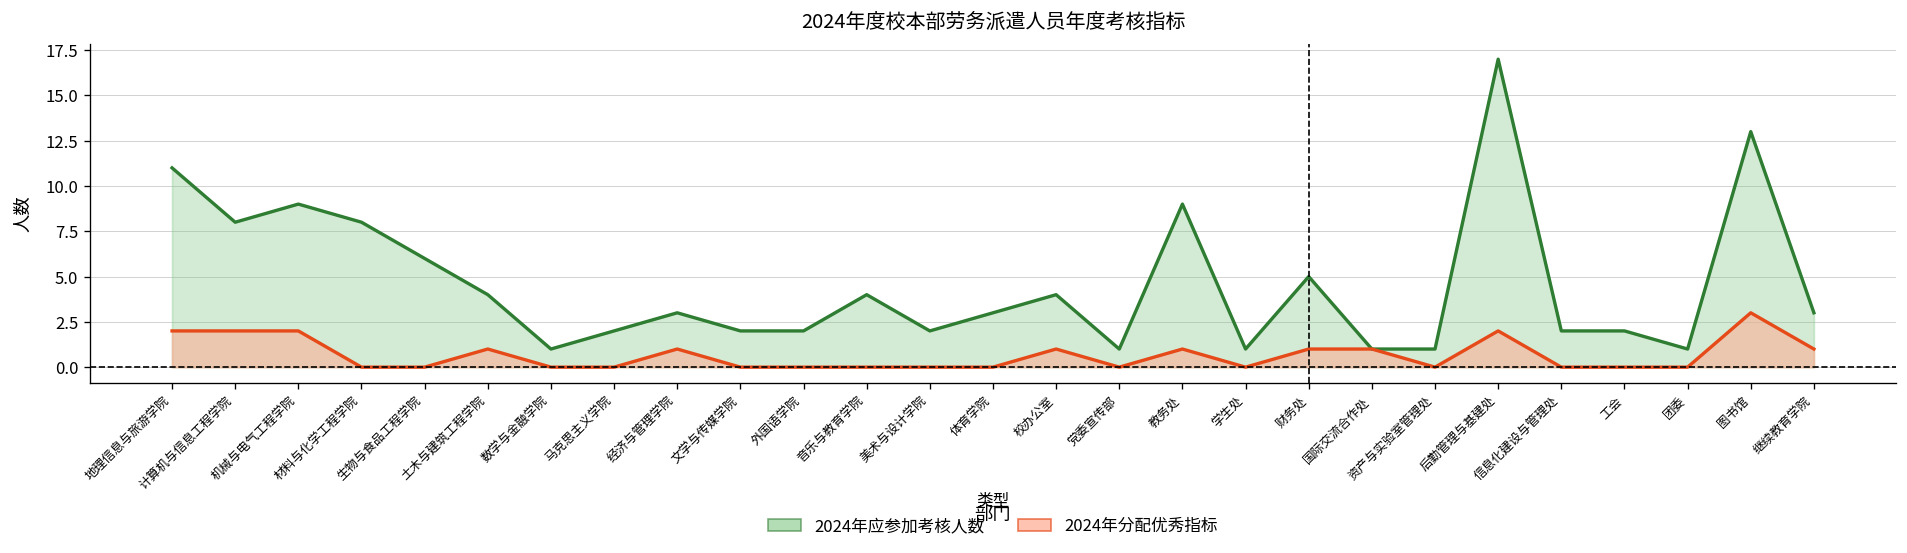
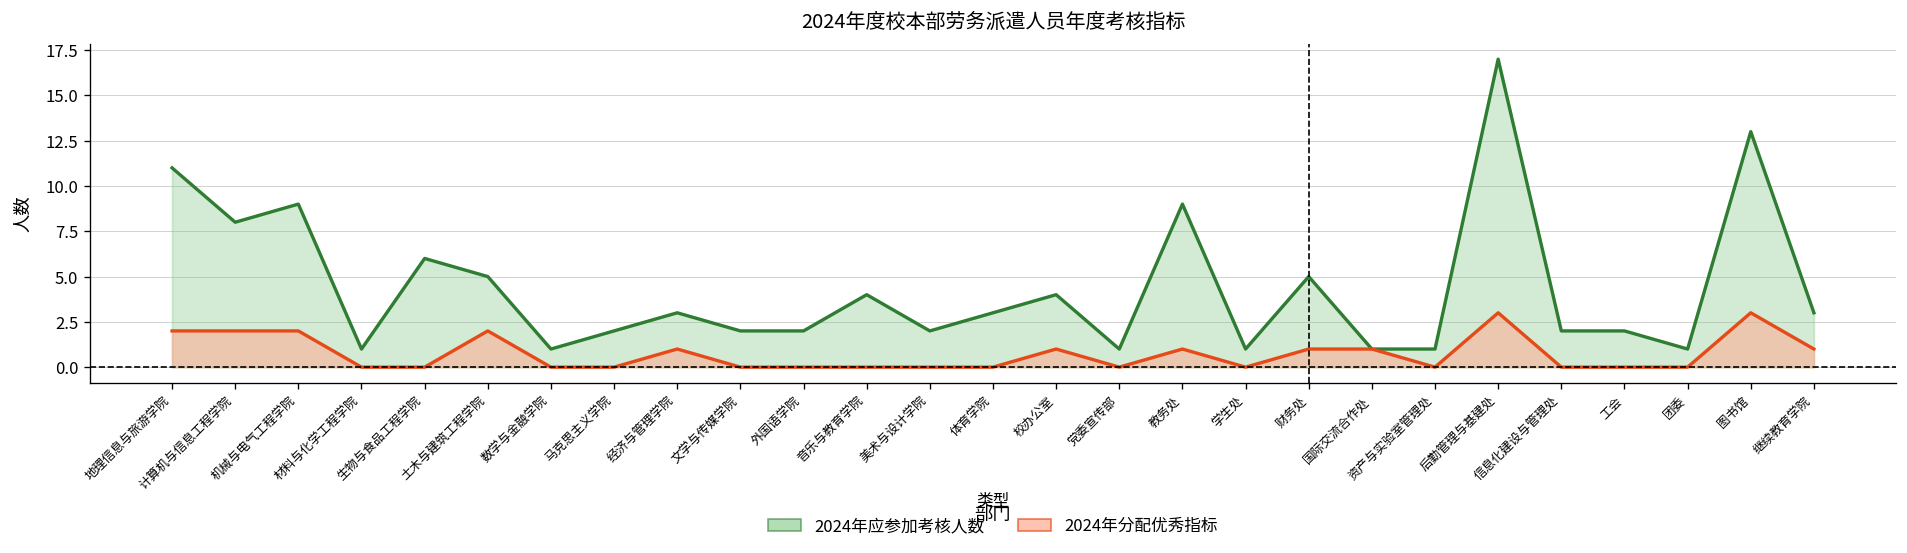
  {
    "2024年应参加考核人数": {
      "地理信息与旅游学院": 11,
      "计算机与信息工程学院": 8,
      "机械与电气工程学院": 9,
-     "材料与化学工程学院": 8,
+     "材料与化学工程学院": 1,
      "生物与食品工程学院": 6,
-     "土木与建筑工程学院": 4,
+     "土木与建筑工程学院": 5,
      "数学与金融学院": 1,
      "马克思主义学院": 2,
      "经济与管理学院": 3,
      "文学与传媒学院": 2,
      "外国语学院": 2,
      "音乐与教育学院": 4,
      "美术与设计学院": 2,
      "体育学院": 3,
      "校办公室": 4,
      "党委宣传部": 1,
      "教务处": 9,
      "学生处": 1,
      "财务处": 5,
      "资产与实验室管理处": 1,
      "后勤管理与基建处": 17,
      "信息化建设与管理处": 2,
      "工会": 2,
      "团委": 1,
      "图书馆": 13,
      "继续教育学院": 3
    },
    "2024年分配优秀指标": {
      "地理信息与旅游学院": 2,
      "计算机与信息工程学院": 2,
      "机械与电气工程学院": 2,
      "材料与化学工程学院": 0,
      "生物与食品工程学院": 0,
-     "土木与建筑工程学院": 1,
+     "土木与建筑工程学院": 2,
      "数学与金融学院": 0,
      "马克思主义学院": 0,
      "经济与管理学院": 1,
      "文学与传媒学院": 0,
      "外国语学院": 0,
      "音乐与教育学院": 0,
      "美术与设计学院": 0,
      "体育学院": 0,
      "校办公室": 1,
      "党委宣传部": 0,
      "教务处": 1,
      "学生处": 0,
      "财务处": 1,
      "资产与实验室管理处": 0,
-     "后勤管理与基建处": 2,
+     "后勤管理与基建处": 3,
      "信息化建设与管理处": 0,
      "工会": 0,
      "团委": 0,
      "图书馆": 3,
      "继续教育学院": 1
    }
  }
